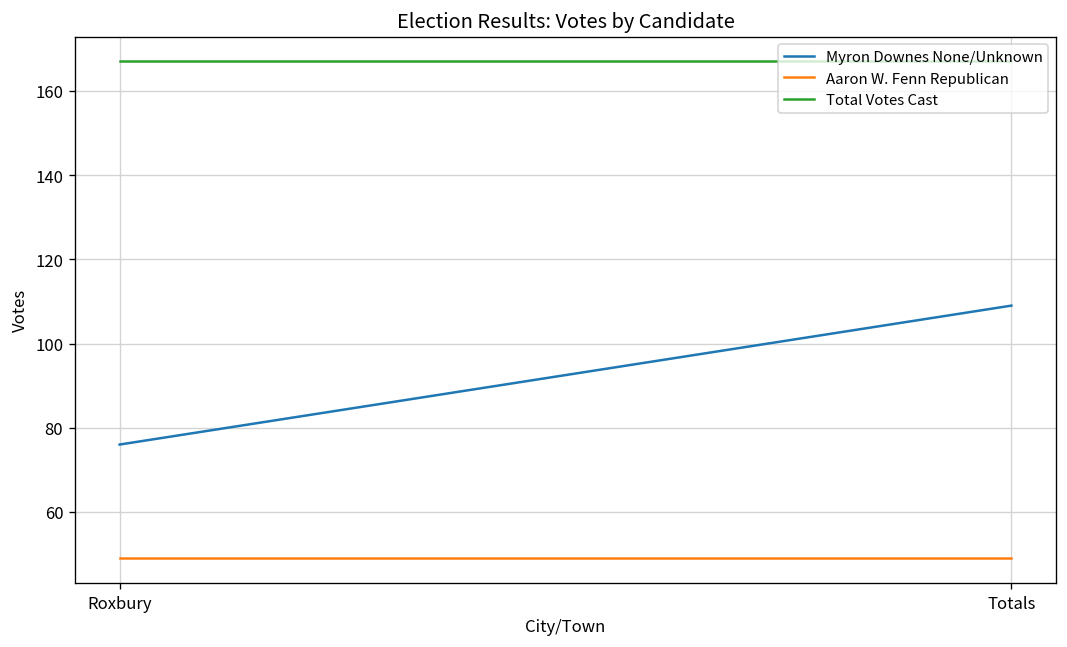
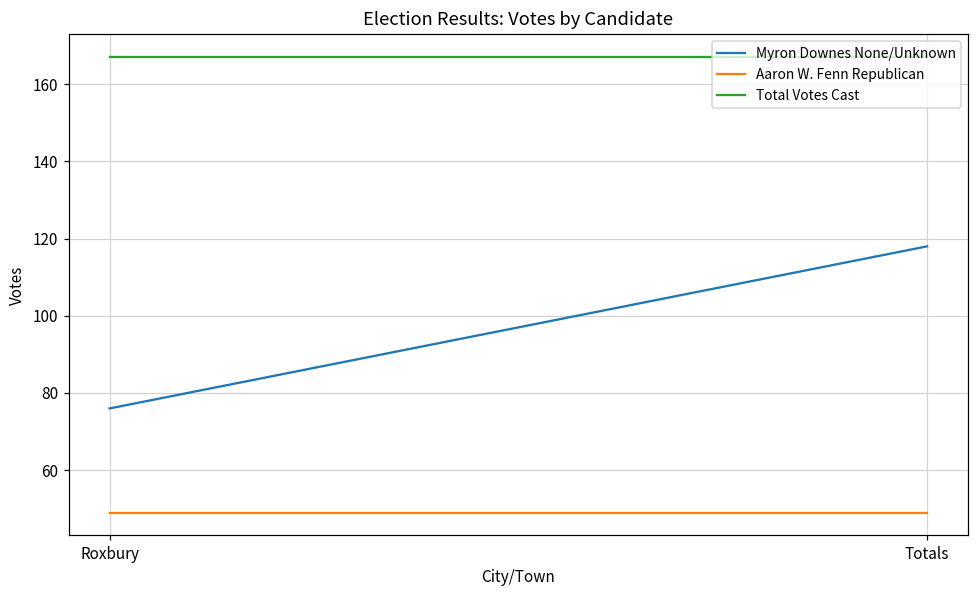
  {
    "Myron Downes None/Unknown": {
      "Roxbury": 76,
-     "Totals": 109
+     "Totals": 118
    },
    "Aaron W. Fenn Republican": {
      "Roxbury": 49,
      "Totals": 49
    },
    "Total Votes Cast": {
      "Roxbury": 167
    }
  }
